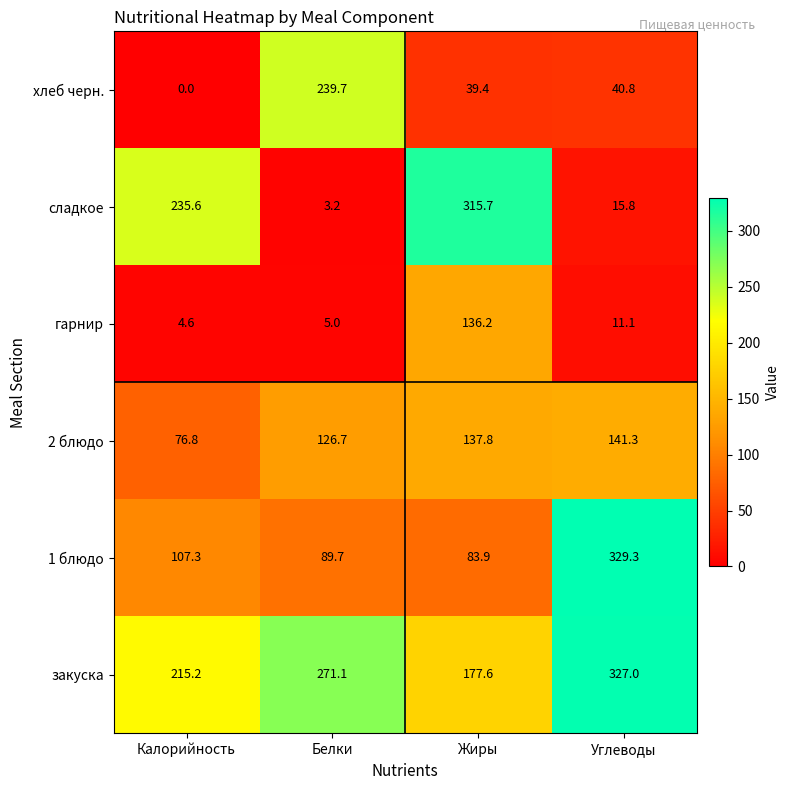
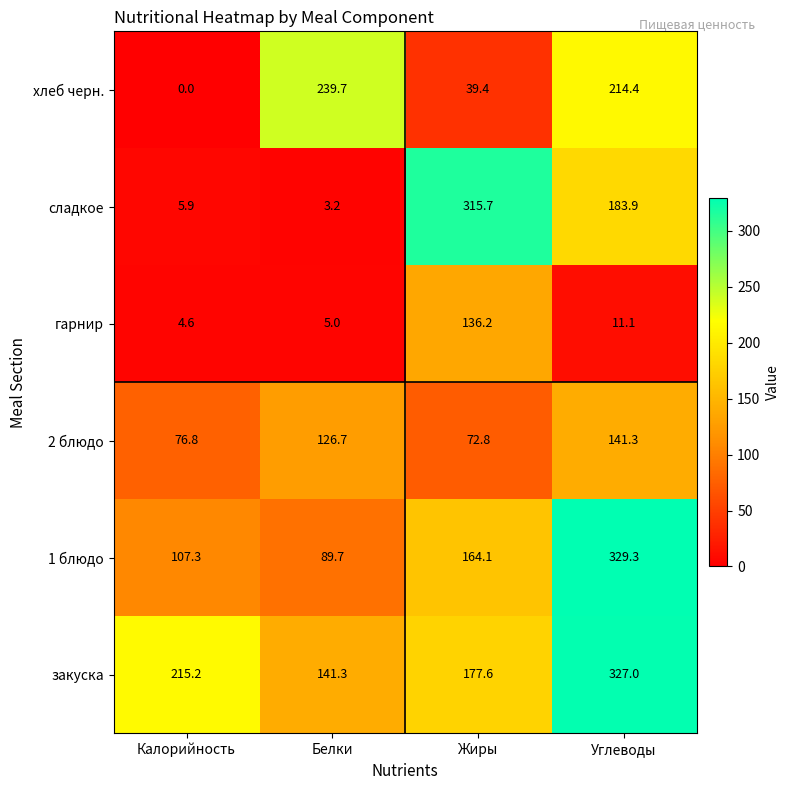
  {
    "хлеб черн.": {
      "Калорийность": 0.0,
      "Белки": 239.7,
      "Жиры": 39.4,
-     "Углеводы": 40.8
+     "Углеводы": 214.4
    },
    "сладкое": {
-     "Калорийность": 235.6,
+     "Калорийность": 5.9,
      "Белки": 3.2,
      "Жиры": 315.7,
-     "Углеводы": 15.8
+     "Углеводы": 183.9
    },
    "гарнир": {
      "Калорийность": 4.6,
      "Белки": 5.0,
      "Жиры": 136.2,
      "Углеводы": 11.1
    },
    "2 блюдо": {
      "Калорийность": 76.8,
      "Белки": 126.7,
-     "Жиры": 137.8,
+     "Жиры": 72.8,
      "Углеводы": 141.3
    },
    "1 блюдо": {
      "Калорийность": 107.3,
      "Белки": 89.7,
-     "Жиры": 83.9,
+     "Жиры": 164.1,
      "Углеводы": 329.3
    },
    "закуска": {
      "Калорийность": 215.2,
-     "Белки": 271.1,
+     "Белки": 141.3,
      "Жиры": 177.6,
      "Углеводы": 327.0
    }
  }
